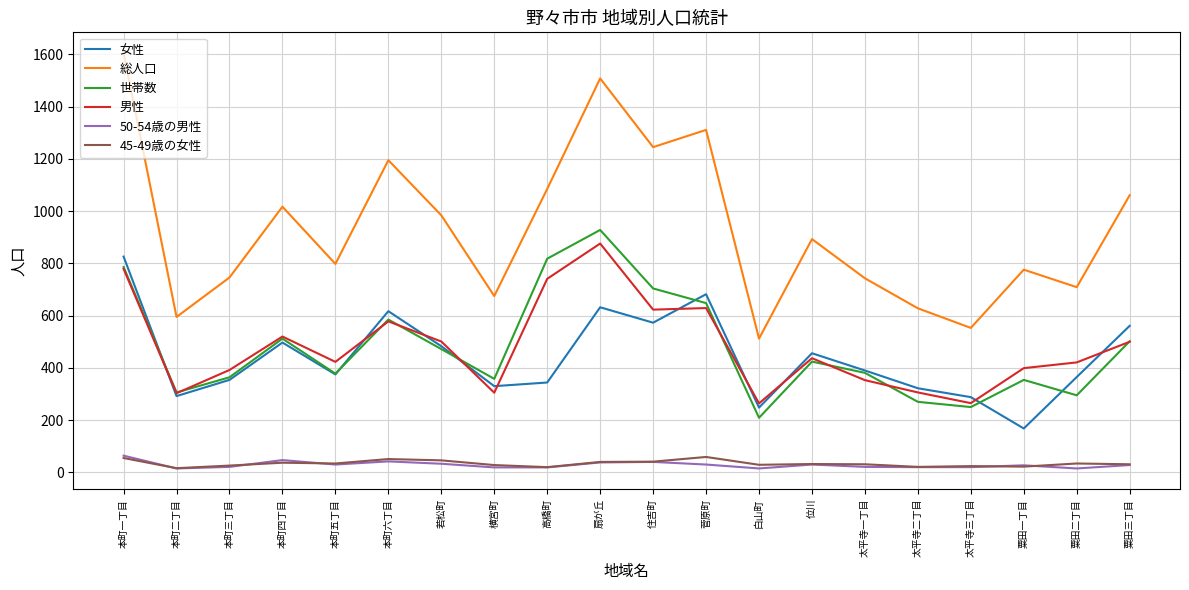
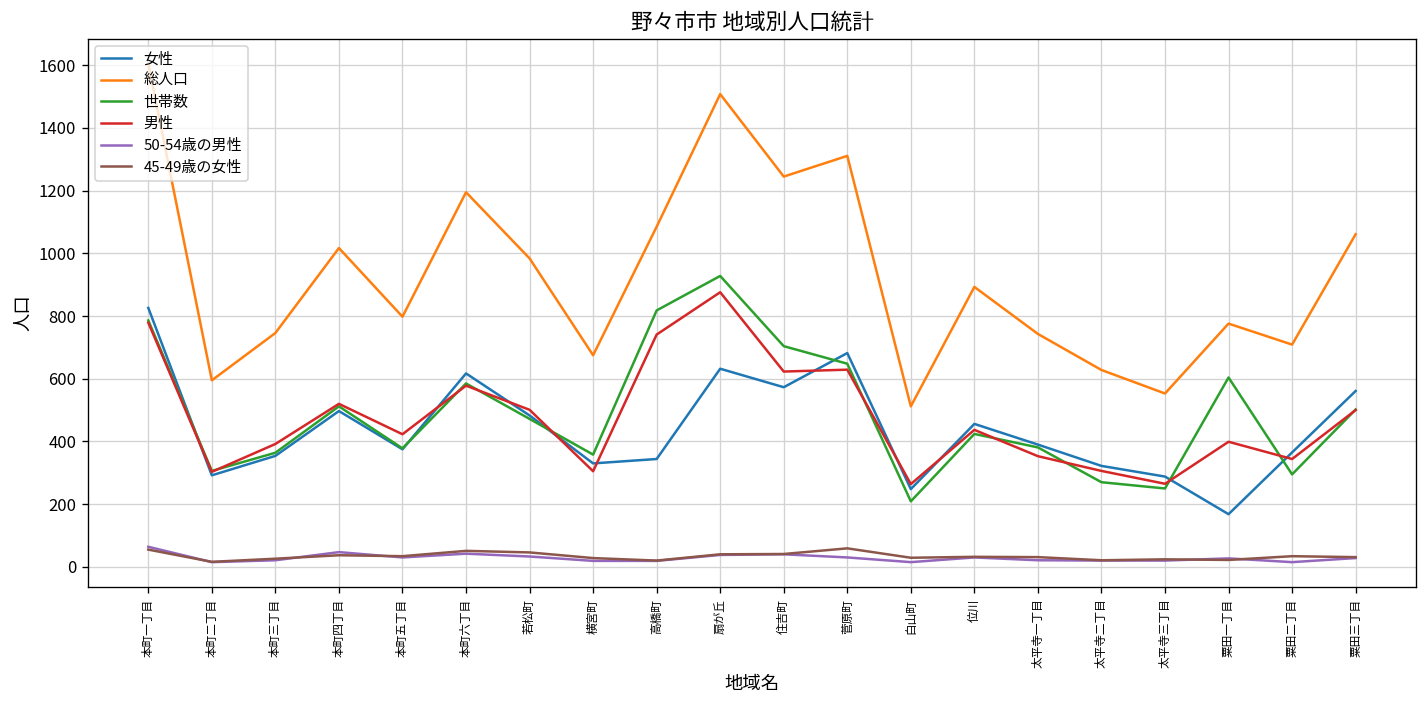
  {
    "女性": {
      "本町一丁目": 830,
      "本町二丁目": 290,
      "本町三丁目": 350,
      "本町四丁目": 500,
      "本町六丁目": 620,
      "若松町": 480,
      "横宮町": 330,
      "高橋町": 340,
      "扇が丘": 630,
      "住吉町": 570,
      "菅原町": 680,
      "白山町": 250,
      "位川": 460,
      "太平寺二丁目": 320,
      "太平寺三丁目": 290,
      "粟田一丁目": 170,
      "粟田二丁目": 370,
      "粟田三丁目": 560
    },
    "総人口": {
      "本町二丁目": 600,
      "本町三丁目": 750,
      "本町四丁目": 1020,
      "本町五丁目": 800,
      "本町六丁目": 1200,
      "若松町": 980,
      "横宮町": 680,
      "高橋町": 1090,
      "扇が丘": 1510,
      "住吉町": 1250,
      "菅原町": 1310,
      "白山町": 510,
      "位川": 890,
      "太平寺一丁目": 740,
      "太平寺二丁目": 630,
      "太平寺三丁目": 550,
      "粟田一丁目": 780,
      "粟田二丁目": 710,
      "粟田三丁目": 1060
    },
    "世帯数": {
      "本町三丁目": 360,
      "若松町": 470,
      "横宮町": 360,
      "高橋町": 820,
      "扇が丘": 930,
      "住吉町": 700,
      "菅原町": 650,
      "白山町": 210,
      "位川": 420,
      "太平寺二丁目": 270,
      "太平寺三丁目": 250,
-     "粟田一丁目": 350,
+     "粟田一丁目": 600,
      "粟田二丁目": 300
    },
    "男性": {
      "本町三丁目": 390,
      "本町五丁目": 420,
      "若松町": 500,
      "横宮町": 310,
      "高橋町": 740,
      "扇が丘": 880,
      "住吉町": 620,
      "菅原町": 630,
      "白山町": 260,
      "位川": 440,
      "太平寺一丁目": 350,
      "太平寺二丁目": 310,
      "太平寺三丁目": 270,
      "粟田一丁目": 400,
-     "粟田二丁目": 420
+     "粟田二丁目": 340
    },
    "50-54歳の男性": {
      "本町四丁目": 50,
      "若松町": 30,
      "菅原町": 30,
      "白山町": 20,
      "太平寺一丁目": 20,
      "粟田二丁目": 20
    },
    "45-49歳の女性": {
      "本町四丁目": 40,
      "若松町": 50,
      "菅原町": 60,
      "白山町": 30,
      "太平寺一丁目": 30,
      "粟田二丁目": 30
    }
  }
